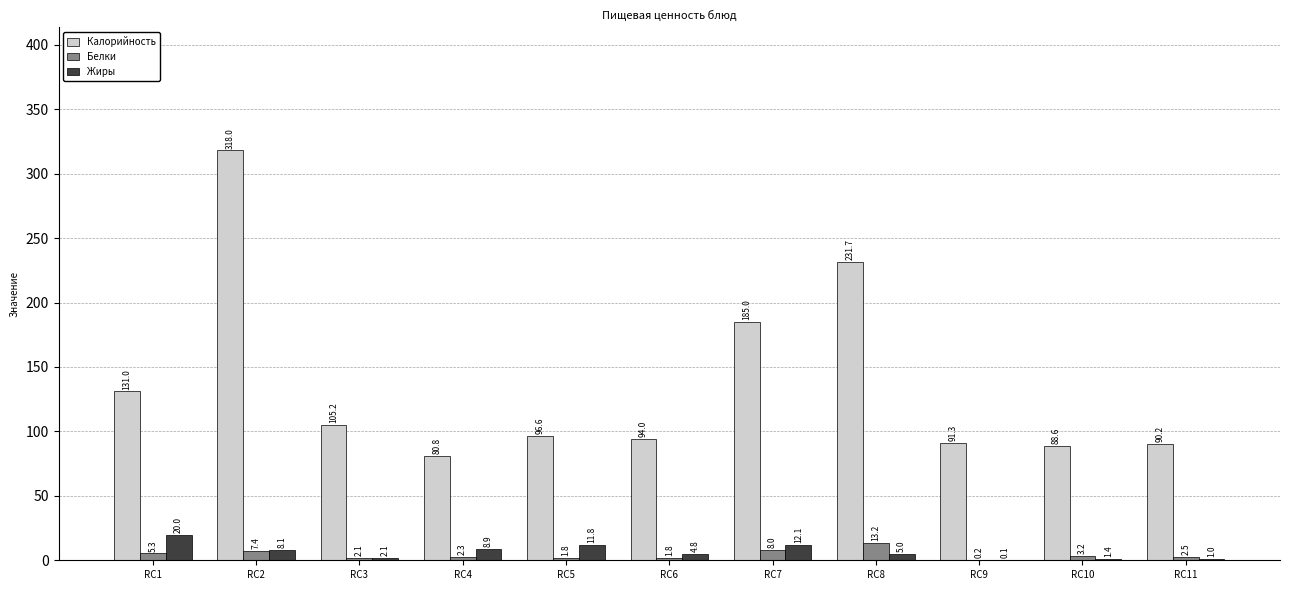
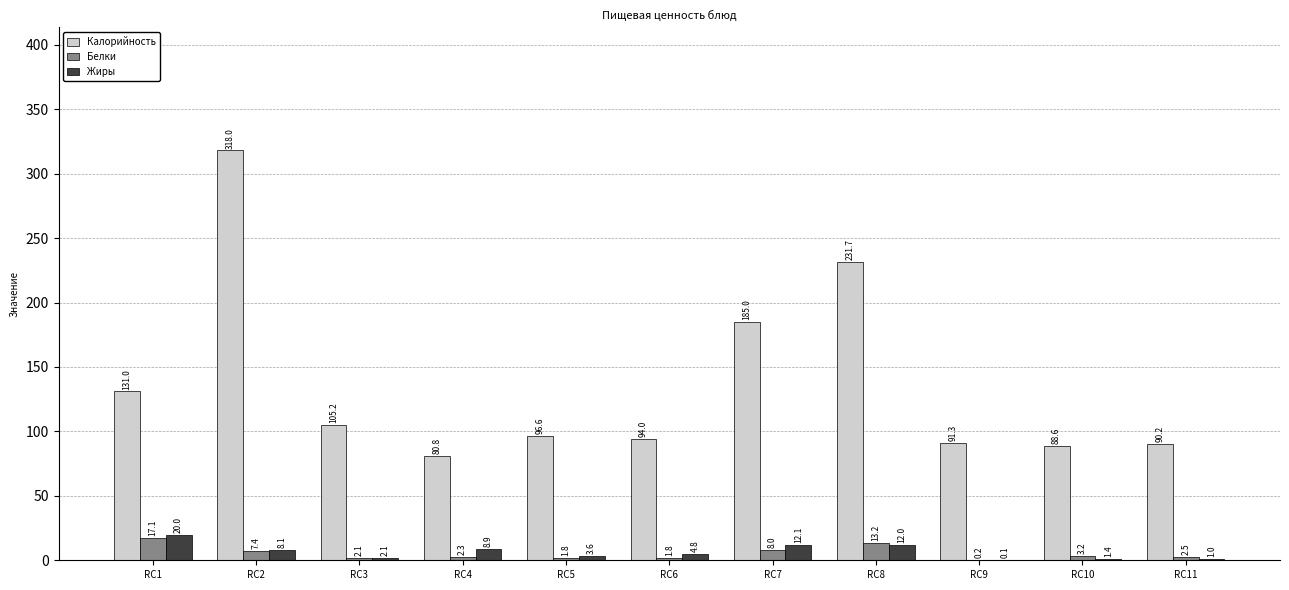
  {
    "Калорийность": {
      "RC1": 131.0,
      "RC2": 318.0,
      "RC3": 105.2,
      "RC4": 80.8,
      "RC5": 96.6,
      "RC6": 94.0,
      "RC7": 185.0,
      "RC8": 231.7,
      "RC9": 91.3,
      "RC10": 88.6,
      "RC11": 90.2
    },
    "Белки": {
-     "RC1": 5.3,
+     "RC1": 17.1,
      "RC2": 7.4,
      "RC3": 2.1,
      "RC4": 2.3,
      "RC5": 1.8,
      "RC6": 1.8,
      "RC7": 8.0,
      "RC8": 13.2,
      "RC9": 0.2,
      "RC10": 3.2,
      "RC11": 2.5
    },
    "Жиры": {
      "RC1": 20.0,
      "RC2": 8.1,
      "RC3": 2.1,
      "RC4": 8.9,
-     "RC5": 11.8,
+     "RC5": 3.6,
      "RC6": 4.8,
      "RC7": 12.1,
-     "RC8": 5.0,
+     "RC8": 12.0,
      "RC9": 0.1,
      "RC10": 1.4,
      "RC11": 1.0
    }
  }
